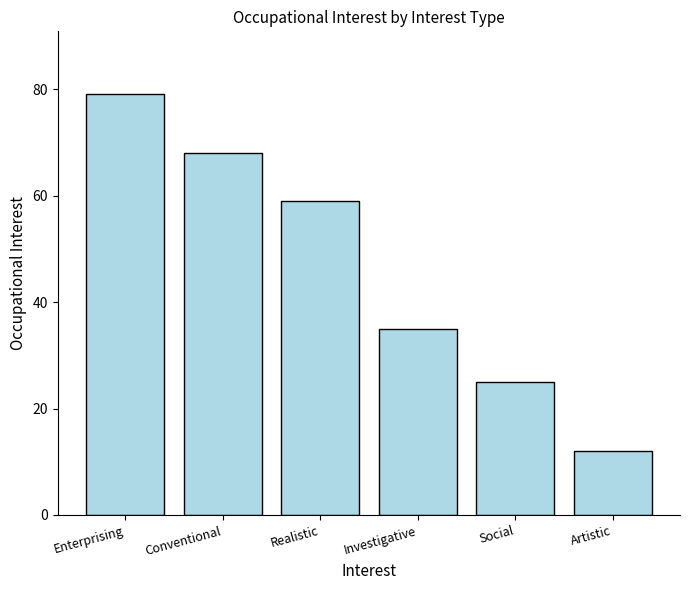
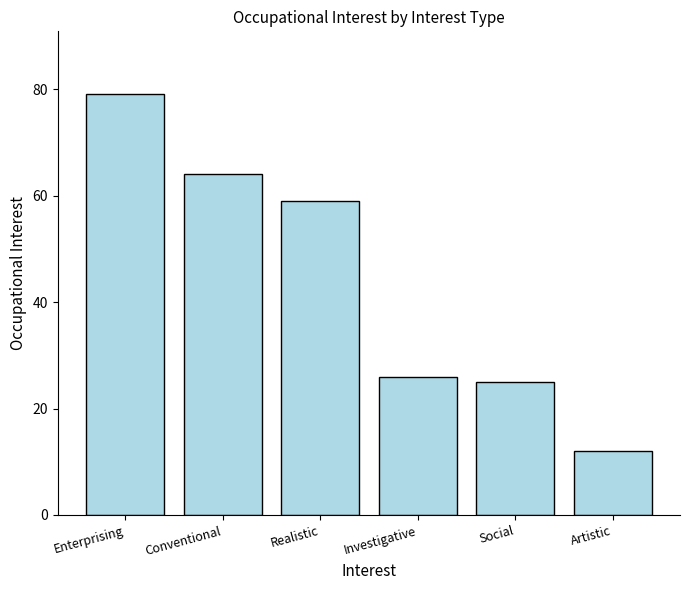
  {
    "Enterprising": 79,
-   "Conventional": 68,
+   "Conventional": 64,
    "Realistic": 59,
-   "Investigative": 35,
+   "Investigative": 26,
    "Social": 25,
    "Artistic": 12
  }
